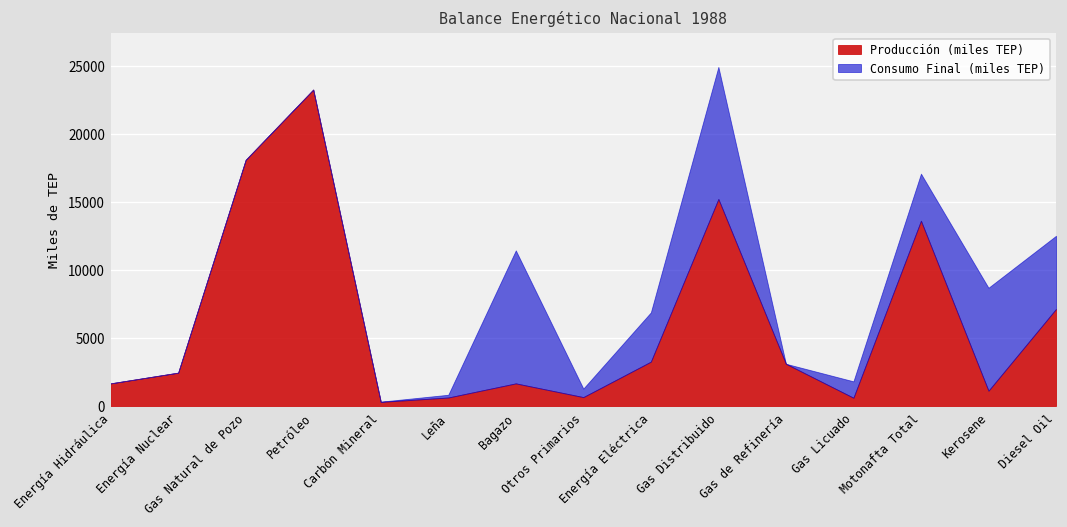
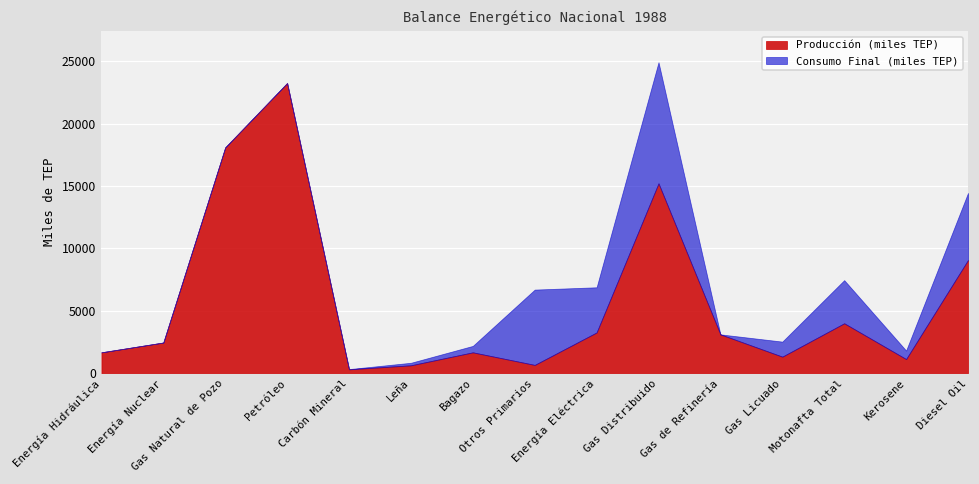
  {
    "Producción (miles TEP)": {
      "Bagazo": 1700,
      "Otros Primarios": 700,
      "Energía Eléctrica": 3300,
      "Gas Distribuido": 15200,
-     "Gas Licuado": 600,
-     "Motonafta Total": 13600,
+     "Gas Licuado": 1300,
+     "Motonafta Total": 4000,
      "Kerosene": 1100,
-     "Diesel Oil": 7100
+     "Diesel Oil": 9100
    },
    "Consumo Final (miles TEP)": {
-     "Bagazo": 9800,
-     "Otros Primarios": 600,
+     "Bagazo": 500,
+     "Otros Primarios": 6000,
      "Energía Eléctrica": 3600,
      "Gas Distribuido": 9700,
      "Gas Licuado": 1200,
      "Motonafta Total": 3500,
-     "Kerosene": 7600,
+     "Kerosene": 700,
      "Diesel Oil": 5400
    }
  }
